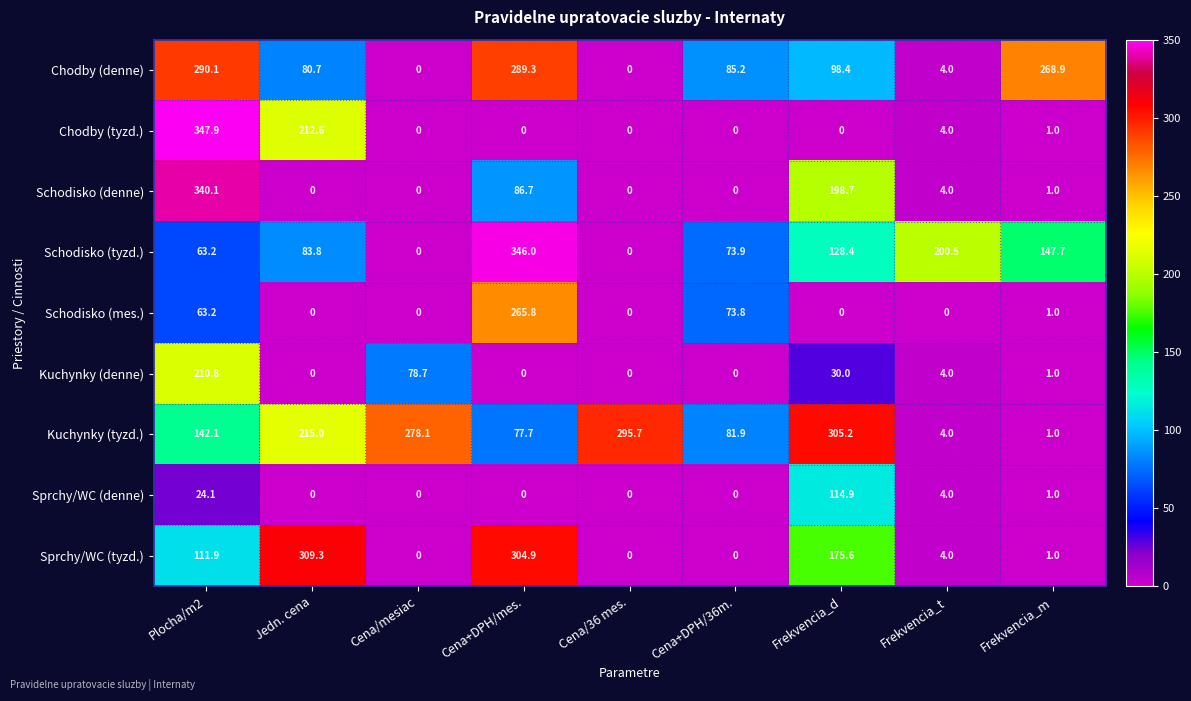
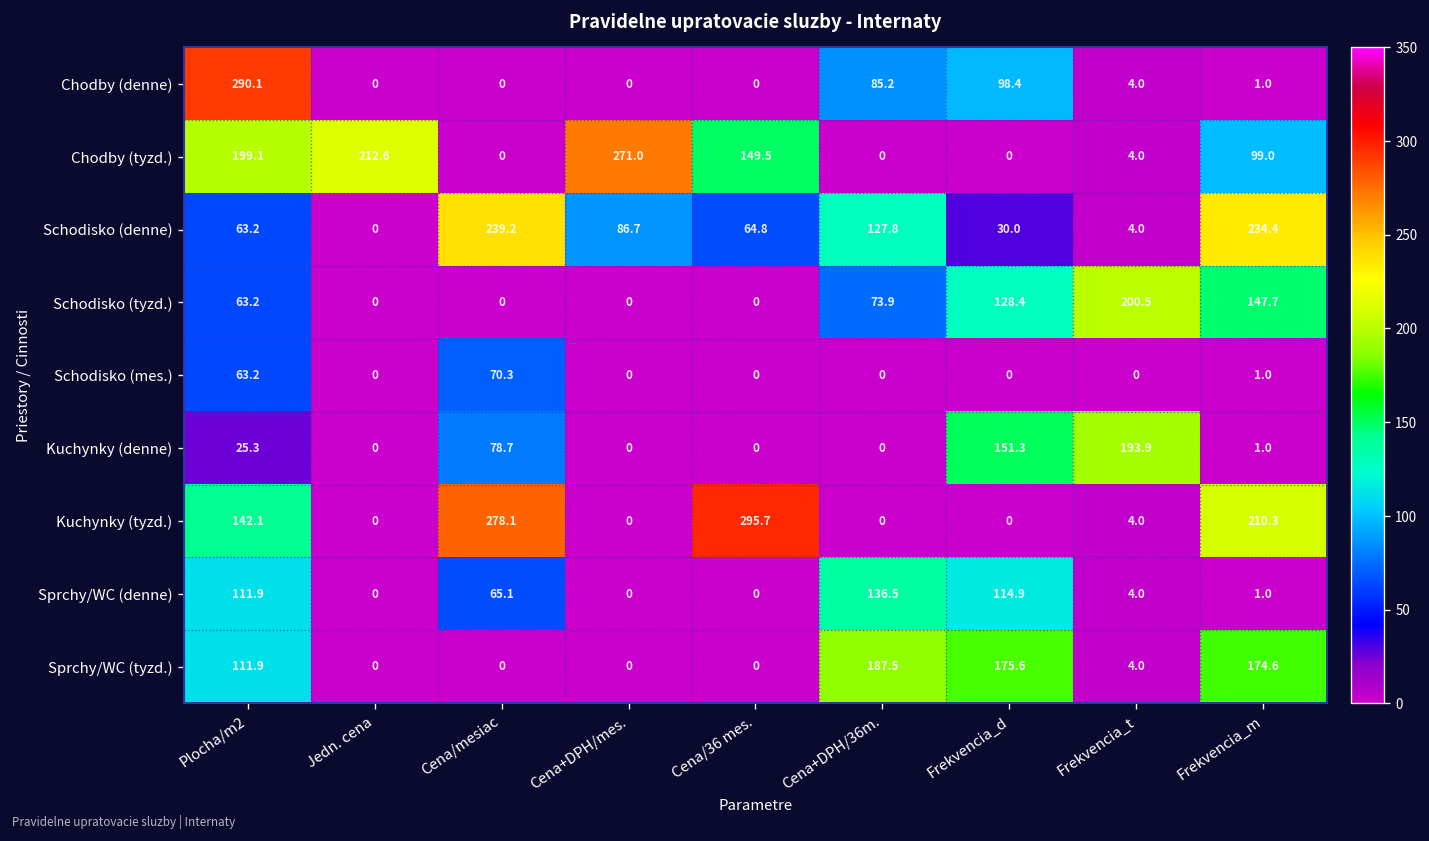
  {
    "Chodby (denne)": {
      "Plocha/m2": 290.1,
-     "Jedn. cena": 80.7,
+     "Jedn. cena": 0,
      "Cena/mesiac": 0,
-     "Cena+DPH/mes.": 289.3,
+     "Cena+DPH/mes.": 0,
      "Cena/36 mes.": 0,
      "Cena+DPH/36m.": 85.2,
      "Frekvencia_d": 98.4,
      "Frekvencia_t": 4.0,
-     "Frekvencia_m": 268.9
+     "Frekvencia_m": 1.0
    },
    "Chodby (tyzd.)": {
-     "Plocha/m2": 347.9,
+     "Plocha/m2": 199.1,
      "Jedn. cena": 212.6,
      "Cena/mesiac": 0,
-     "Cena+DPH/mes.": 0,
-     "Cena/36 mes.": 0,
+     "Cena+DPH/mes.": 271.0,
+     "Cena/36 mes.": 149.5,
      "Cena+DPH/36m.": 0,
      "Frekvencia_d": 0,
      "Frekvencia_t": 4.0,
-     "Frekvencia_m": 1.0
+     "Frekvencia_m": 99.0
    },
    "Schodisko (denne)": {
-     "Plocha/m2": 340.1,
+     "Plocha/m2": 63.2,
      "Jedn. cena": 0,
-     "Cena/mesiac": 0,
+     "Cena/mesiac": 239.2,
      "Cena+DPH/mes.": 86.7,
-     "Cena/36 mes.": 0,
-     "Cena+DPH/36m.": 0,
-     "Frekvencia_d": 198.7,
+     "Cena/36 mes.": 64.8,
+     "Cena+DPH/36m.": 127.8,
+     "Frekvencia_d": 30.0,
      "Frekvencia_t": 4.0,
-     "Frekvencia_m": 1.0
+     "Frekvencia_m": 234.4
    },
    "Schodisko (tyzd.)": {
      "Plocha/m2": 63.2,
-     "Jedn. cena": 83.8,
+     "Jedn. cena": 0,
      "Cena/mesiac": 0,
-     "Cena+DPH/mes.": 346.0,
+     "Cena+DPH/mes.": 0,
      "Cena/36 mes.": 0,
      "Cena+DPH/36m.": 73.9,
      "Frekvencia_d": 128.4,
      "Frekvencia_t": 200.5,
      "Frekvencia_m": 147.7
    },
    "Schodisko (mes.)": {
      "Plocha/m2": 63.2,
      "Jedn. cena": 0,
-     "Cena/mesiac": 0,
-     "Cena+DPH/mes.": 265.8,
+     "Cena/mesiac": 70.3,
+     "Cena+DPH/mes.": 0,
      "Cena/36 mes.": 0,
-     "Cena+DPH/36m.": 73.8,
+     "Cena+DPH/36m.": 0,
      "Frekvencia_d": 0,
      "Frekvencia_t": 0,
      "Frekvencia_m": 1.0
    },
    "Kuchynky (denne)": {
-     "Plocha/m2": 210.8,
+     "Plocha/m2": 25.3,
      "Jedn. cena": 0,
      "Cena/mesiac": 78.7,
      "Cena+DPH/mes.": 0,
      "Cena/36 mes.": 0,
      "Cena+DPH/36m.": 0,
-     "Frekvencia_d": 30.0,
-     "Frekvencia_t": 4.0,
+     "Frekvencia_d": 151.3,
+     "Frekvencia_t": 193.9,
      "Frekvencia_m": 1.0
    },
    "Kuchynky (tyzd.)": {
      "Plocha/m2": 142.1,
-     "Jedn. cena": 215.0,
+     "Jedn. cena": 0,
      "Cena/mesiac": 278.1,
-     "Cena+DPH/mes.": 77.7,
+     "Cena+DPH/mes.": 0,
      "Cena/36 mes.": 295.7,
-     "Cena+DPH/36m.": 81.9,
-     "Frekvencia_d": 305.2,
+     "Cena+DPH/36m.": 0,
+     "Frekvencia_d": 0,
      "Frekvencia_t": 4.0,
-     "Frekvencia_m": 1.0
+     "Frekvencia_m": 210.3
    },
    "Sprchy/WC (denne)": {
-     "Plocha/m2": 24.1,
+     "Plocha/m2": 111.9,
      "Jedn. cena": 0,
-     "Cena/mesiac": 0,
+     "Cena/mesiac": 65.1,
      "Cena+DPH/mes.": 0,
      "Cena/36 mes.": 0,
-     "Cena+DPH/36m.": 0,
+     "Cena+DPH/36m.": 136.5,
      "Frekvencia_d": 114.9,
      "Frekvencia_t": 4.0,
      "Frekvencia_m": 1.0
    },
    "Sprchy/WC (tyzd.)": {
      "Plocha/m2": 111.9,
-     "Jedn. cena": 309.3,
+     "Jedn. cena": 0,
      "Cena/mesiac": 0,
-     "Cena+DPH/mes.": 304.9,
+     "Cena+DPH/mes.": 0,
      "Cena/36 mes.": 0,
-     "Cena+DPH/36m.": 0,
+     "Cena+DPH/36m.": 187.5,
      "Frekvencia_d": 175.6,
      "Frekvencia_t": 4.0,
-     "Frekvencia_m": 1.0
+     "Frekvencia_m": 174.6
    }
  }
